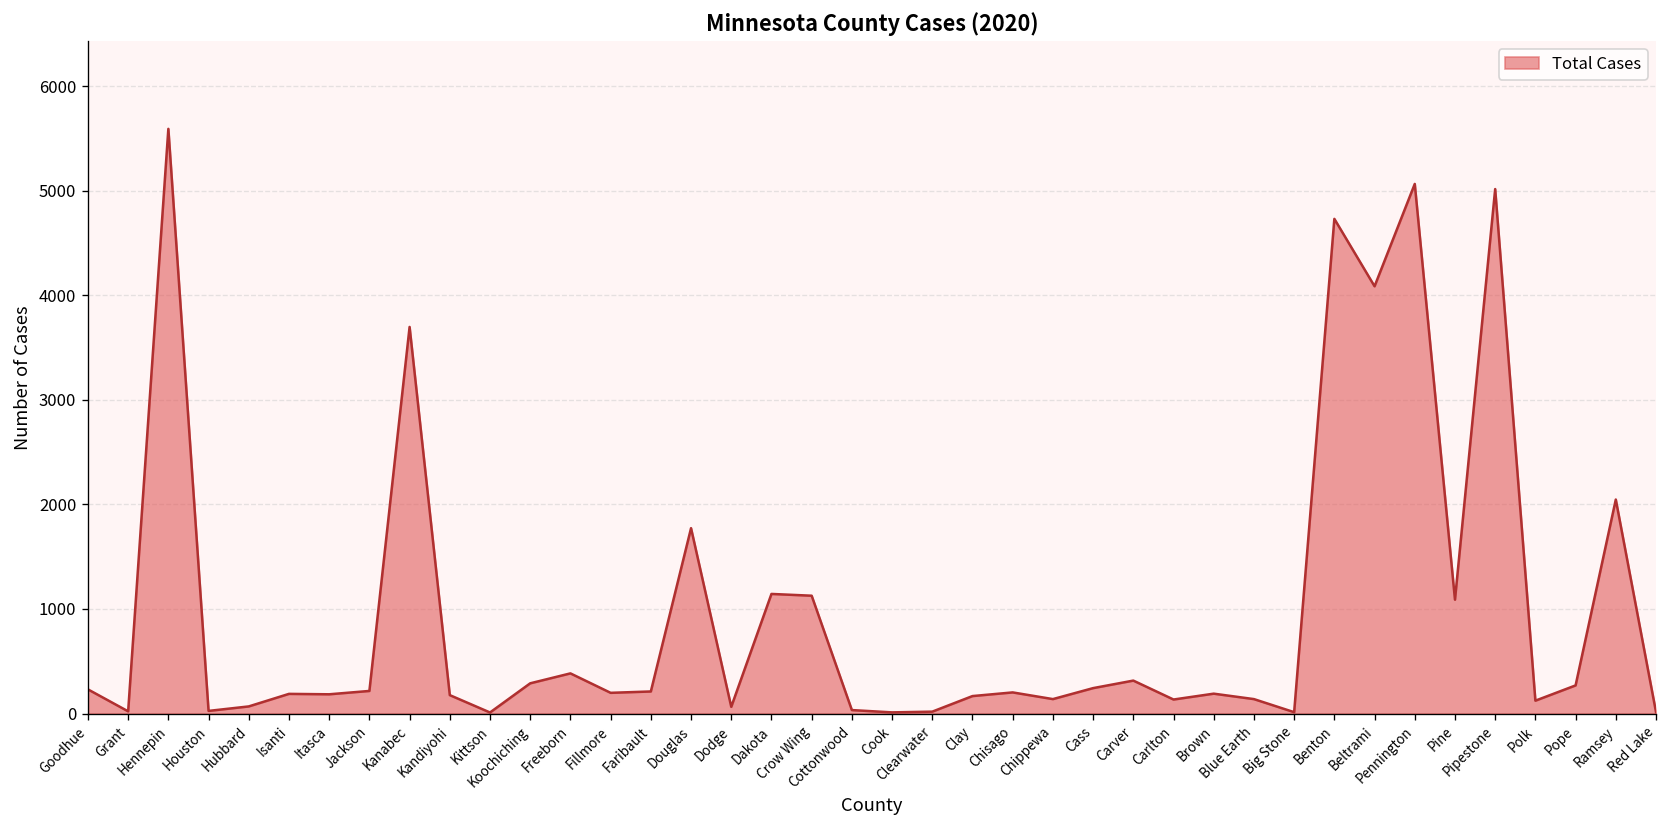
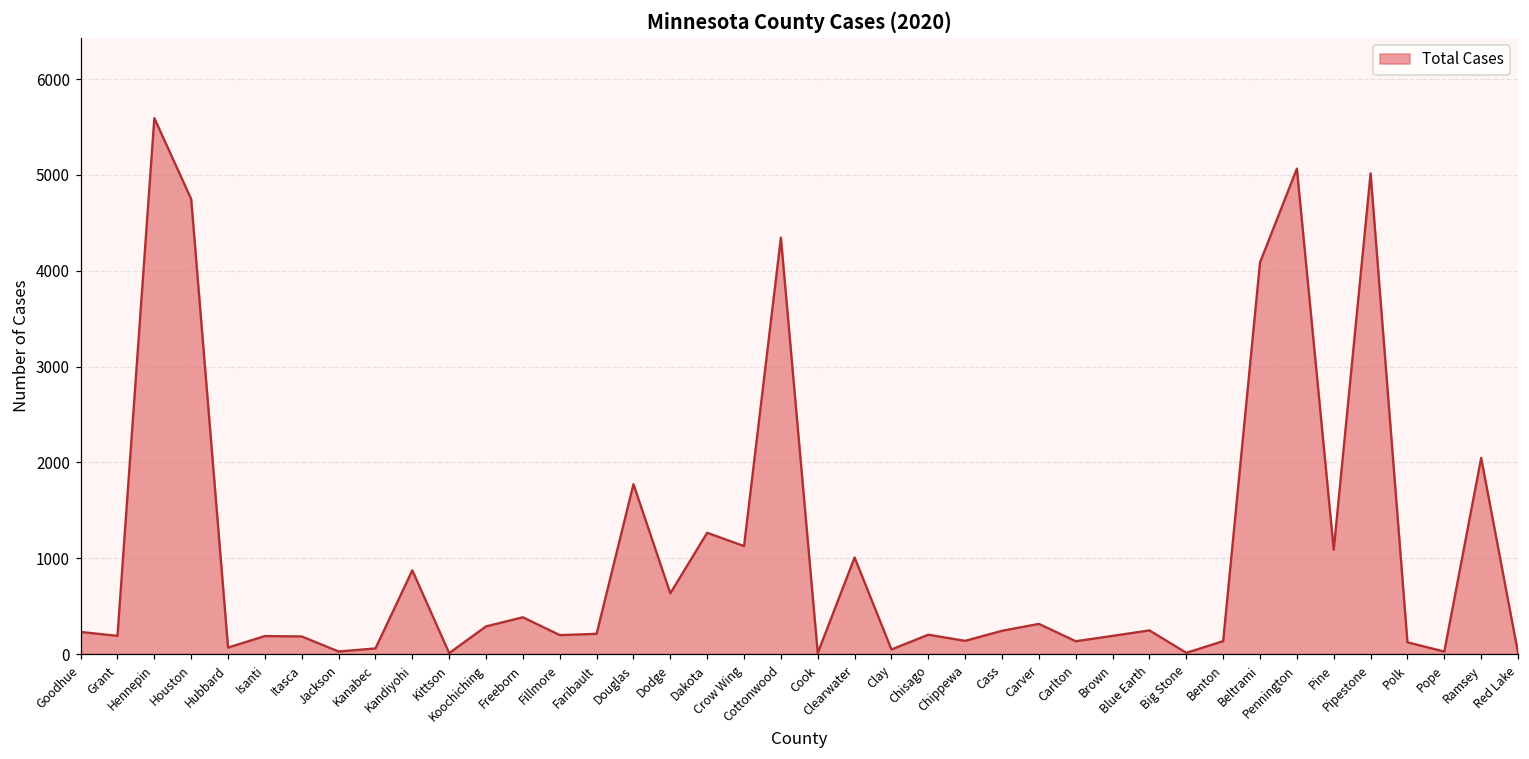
  {
    "Goodhue": 200,
-   "Grant": 0,
+   "Grant": 200,
    "Hennepin": 5600,
-   "Houston": 0,
+   "Houston": 4700,
    "Hubbard": 100,
    "Isanti": 200,
    "Itasca": 200,
-   "Jackson": 200,
-   "Kanabec": 3700,
-   "Kandiyohi": 200,
+   "Jackson": 0,
+   "Kanabec": 100,
+   "Kandiyohi": 900,
    "Kittson": 0,
    "Koochiching": 300,
    "Freeborn": 400,
    "Fillmore": 200,
    "Faribault": 200,
    "Douglas": 1800,
-   "Dodge": 100,
-   "Dakota": 1100,
+   "Dodge": 600,
+   "Dakota": 1300,
    "Crow Wing": 1100,
-   "Cottonwood": 0,
+   "Cottonwood": 4300,
    "Cook": 0,
-   "Clearwater": 0,
-   "Clay": 200,
+   "Clearwater": 1000,
+   "Clay": 0,
    "Chisago": 200,
    "Chippewa": 100,
    "Cass": 200,
    "Carver": 300,
    "Carlton": 100,
    "Brown": 200,
-   "Blue Earth": 100,
+   "Blue Earth": 200,
    "Big Stone": 0,
-   "Benton": 4700,
+   "Benton": 100,
    "Beltrami": 4100,
    "Pennington": 5100,
    "Pine": 1100,
    "Pipestone": 5000,
    "Polk": 100,
-   "Pope": 300,
+   "Pope": 0,
    "Ramsey": 2000,
    "Red Lake": 0
  }
